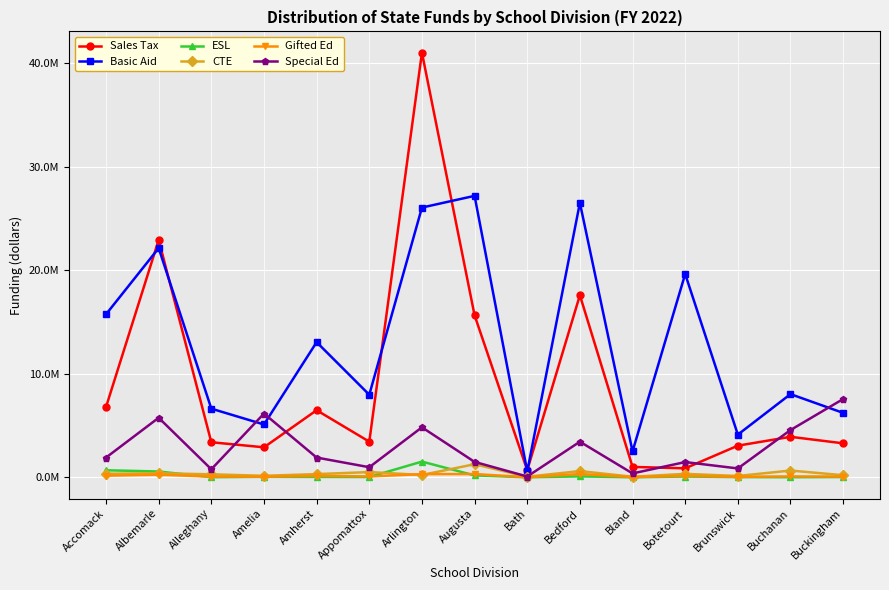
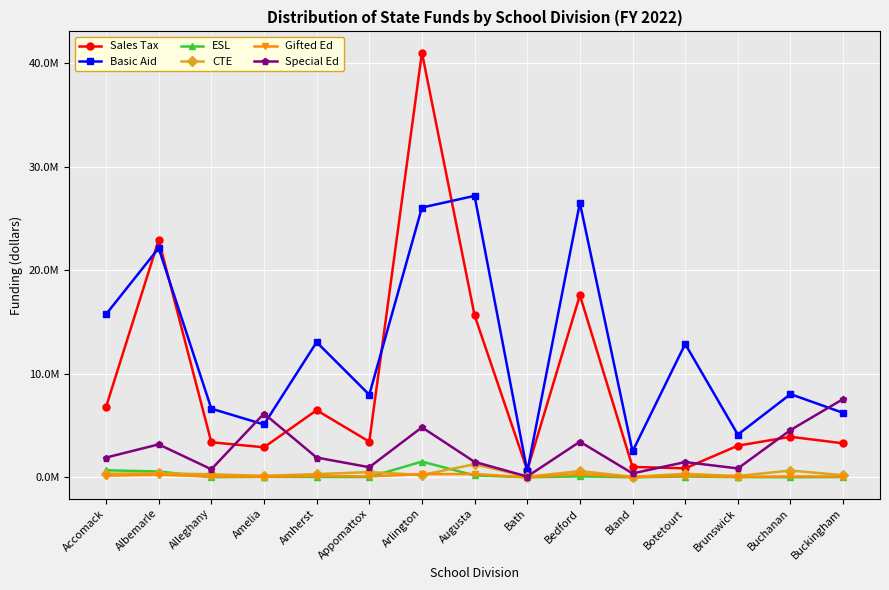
  {
    "Sales Tax": {
      "Accomack": 6800000,
      "Albemarle": 22900000,
      "Alleghany": 3400000,
      "Amelia": 2900000,
      "Amherst": 6500000,
      "Appomattox": 3400000,
      "Arlington": 41000000,
      "Augusta": 15600000,
      "Bedford": 17600000,
      "Bland": 1000000,
      "Botetourt": 900000,
      "Brunswick": 3100000,
      "Buchanan": 3900000,
      "Buckingham": 3300000
    },
    "Basic Aid": {
      "Accomack": 15700000,
      "Albemarle": 22100000,
      "Alleghany": 6600000,
      "Amelia": 5100000,
      "Amherst": 13000000,
      "Appomattox": 8000000,
      "Arlington": 26000000,
      "Augusta": 27200000,
      "Bedford": 26500000,
      "Bland": 2500000,
-     "Botetourt": 19600000,
+     "Botetourt": 12900000,
      "Brunswick": 4100000,
      "Buchanan": 8000000,
      "Buckingham": 6200000
    },
    "ESL": {
      "Accomack": 700000,
      "Arlington": 1500000
    },
    "Special Ed": {
      "Accomack": 1900000,
-     "Albemarle": 5700000,
+     "Albemarle": 3200000,
      "Alleghany": 800000,
      "Amelia": 6200000,
      "Amherst": 1900000,
      "Appomattox": 1000000,
      "Arlington": 4800000,
      "Bedford": 3400000,
      "Bland": 400000,
      "Botetourt": 1500000,
      "Brunswick": 900000,
      "Buchanan": 4600000,
      "Buckingham": 7600000
    }
  }
